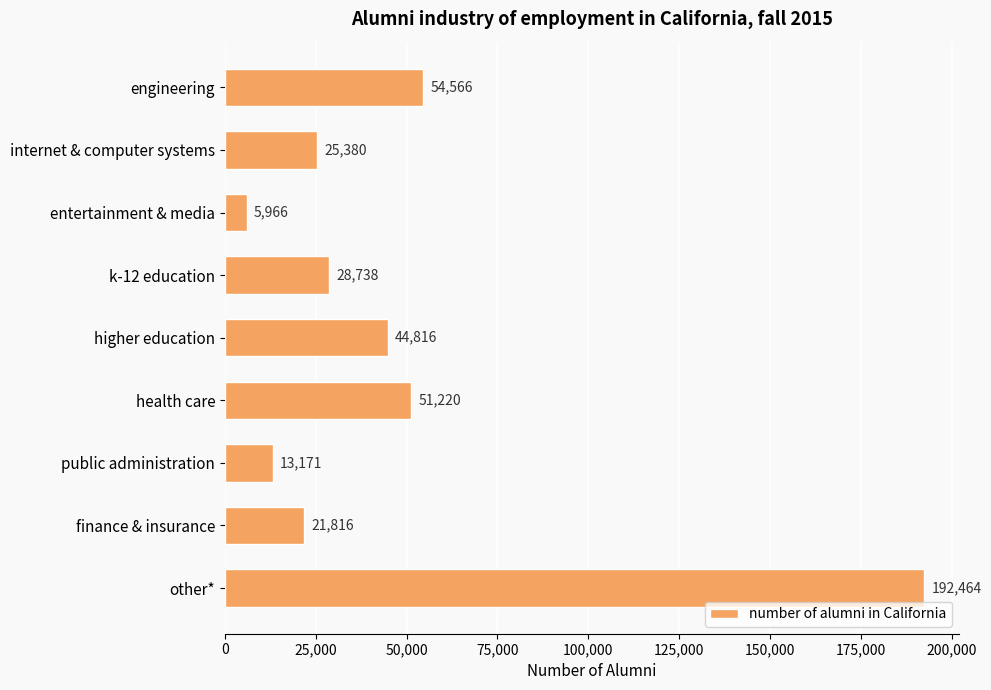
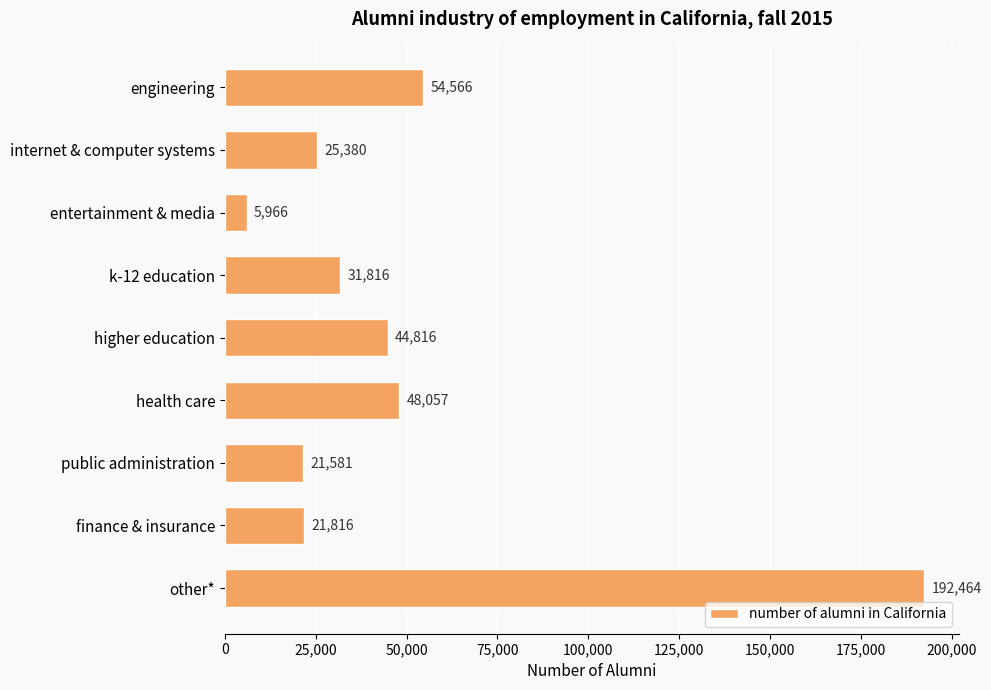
  {
    "engineering": "54,566",
    "internet & computer systems": "25,380",
    "entertainment & media": "5,966",
-   "k-12 education": "28,738",
+   "k-12 education": "31,816",
    "higher education": "44,816",
-   "health care": "51,220",
-   "public administration": "13,171",
+   "health care": "48,057",
+   "public administration": "21,581",
    "finance & insurance": "21,816",
    "other*": "192,464"
  }
